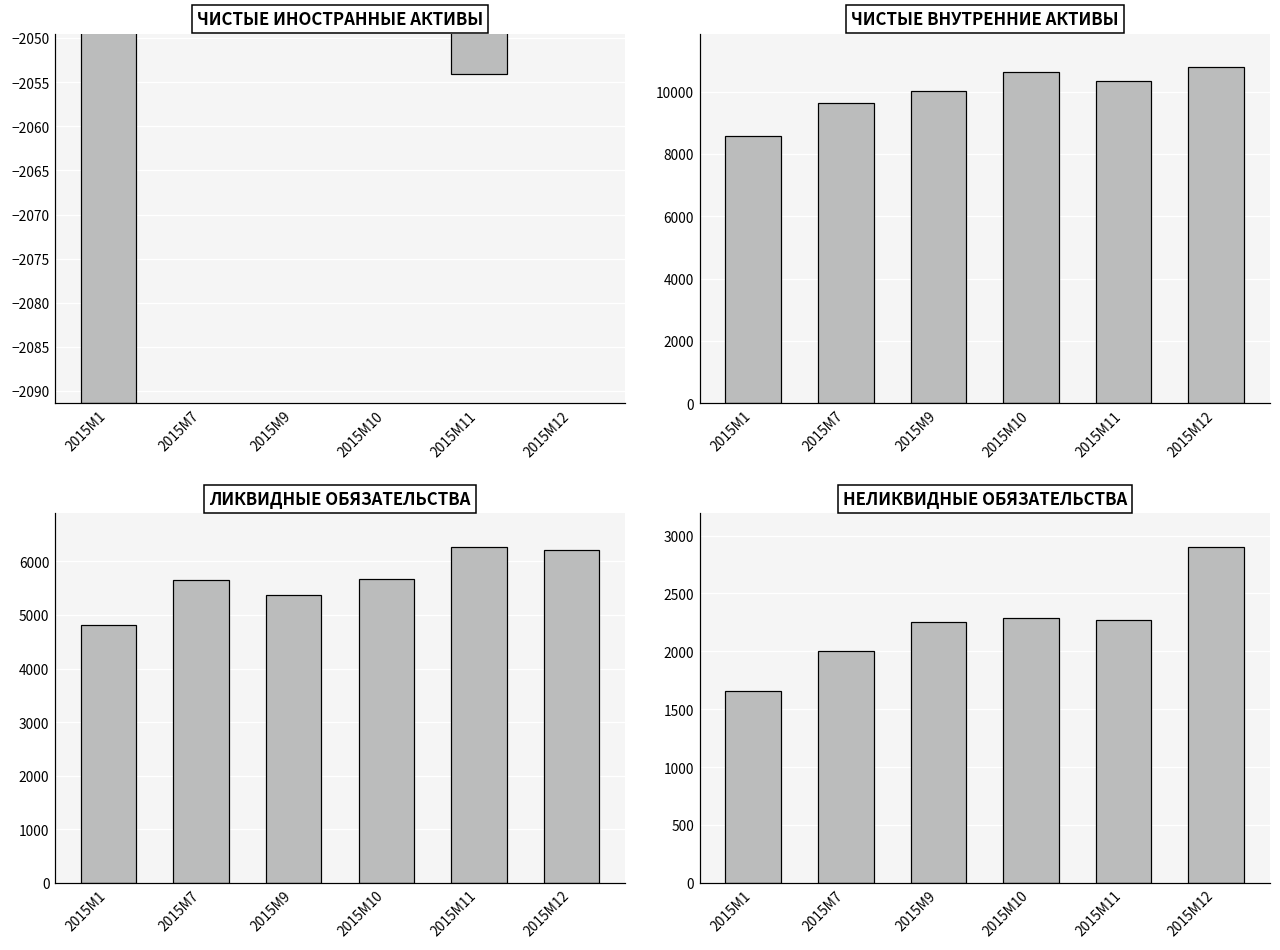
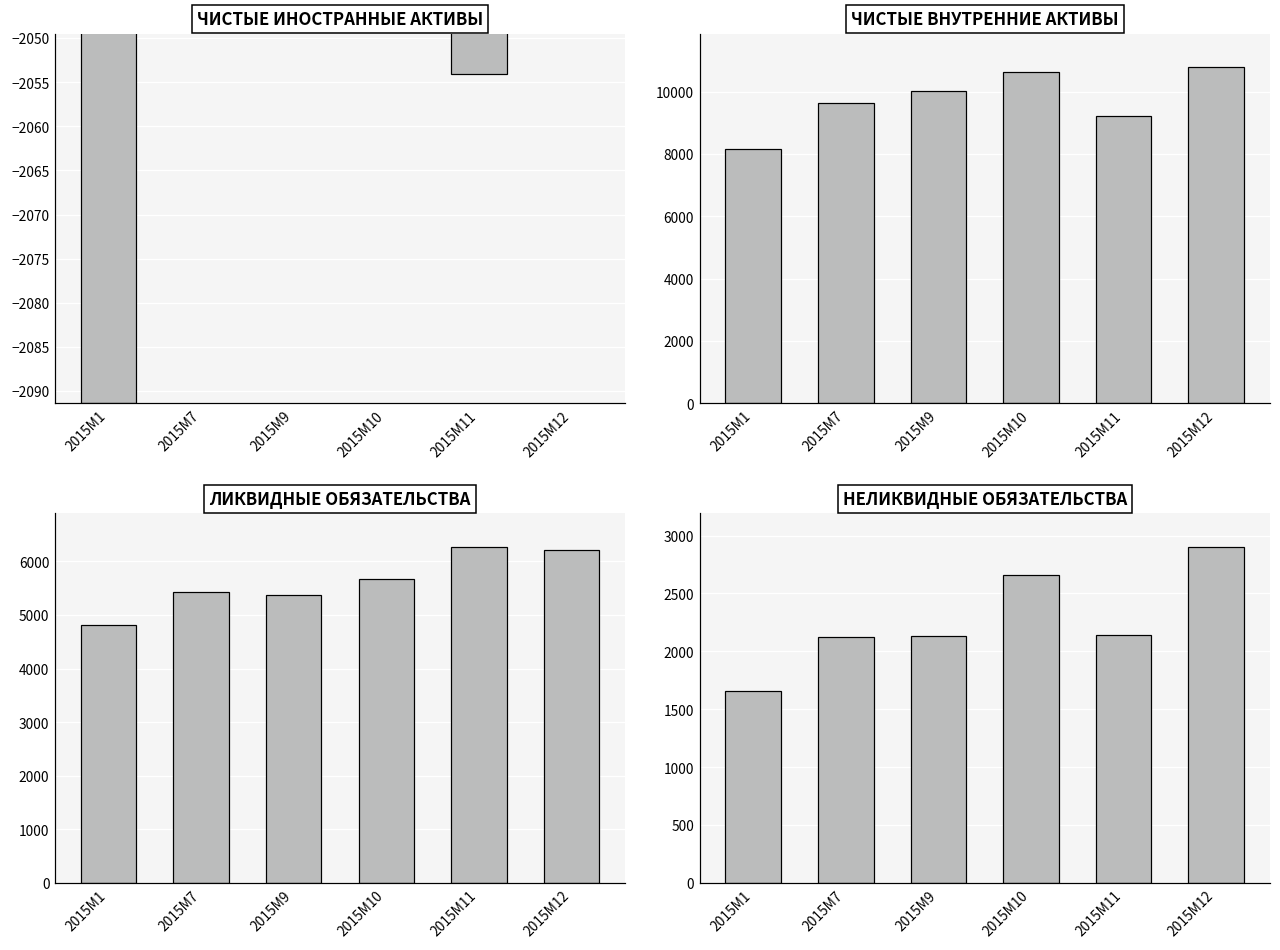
  {
    "ЧИСТЫЕ ИНОСТРАННЫЕ АКТИВЫ": {
      "2015M1": -2091,
      "2015M11": -2054
    },
    "ЧИСТЫЕ ВНУТРЕННИЕ АКТИВЫ": {
-     "2015M1": 8600,
+     "2015M1": 8200,
      "2015M7": 9600,
      "2015M9": 10000,
      "2015M10": 10600,
-     "2015M11": 10400,
+     "2015M11": 9200,
      "2015M12": 10800
    },
    "ЛИКВИДНЫЕ ОБЯЗАТЕЛЬСТВА": {
      "2015M1": 4800,
-     "2015M7": 5700,
+     "2015M7": 5400,
      "2015M9": 5400,
      "2015M10": 5700,
      "2015M11": 6300,
      "2015M12": 6200
    },
    "НЕЛИКВИДНЫЕ ОБЯЗАТЕЛЬСТВА": {
      "2015M1": 1660,
-     "2015M7": 2010,
-     "2015M9": 2250,
-     "2015M10": 2280,
-     "2015M11": 2270,
+     "2015M7": 2120,
+     "2015M9": 2140,
+     "2015M10": 2660,
+     "2015M11": 2140,
      "2015M12": 2900
    }
  }
